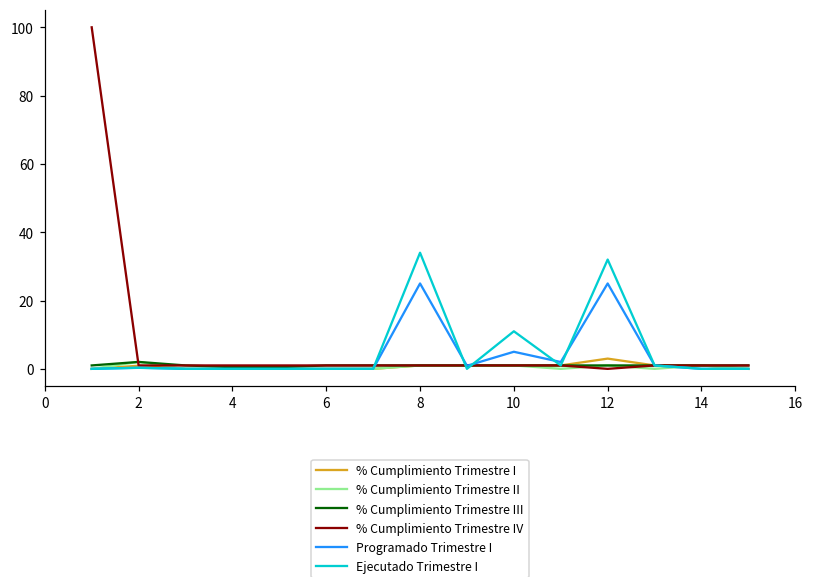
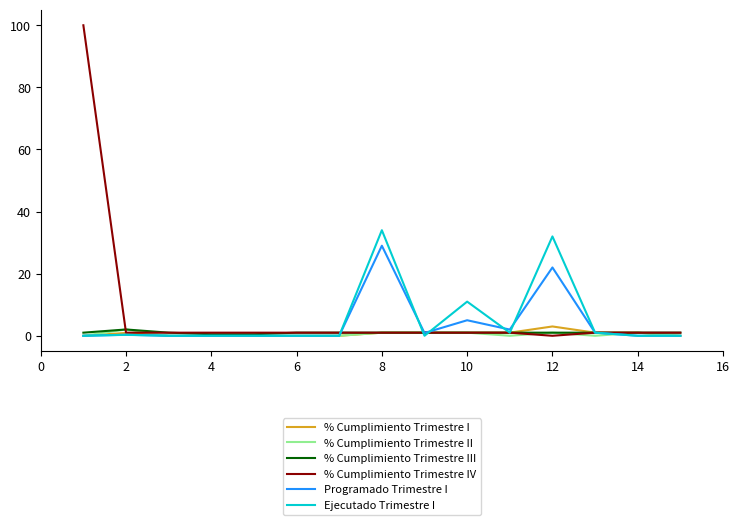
  {
    "% Cumplimiento Trimestre I": {
      "12": 3
    },
    "% Cumplimiento Trimestre IV": {
      "12": 0
    },
    "Programado Trimestre I": {
-     "8": 25,
+     "8": 29,
      "10": 5,
-     "12": 25
+     "12": 22
    },
    "Ejecutado Trimestre I": {
      "8": 34,
      "10": 11,
      "12": 32
    }
  }
